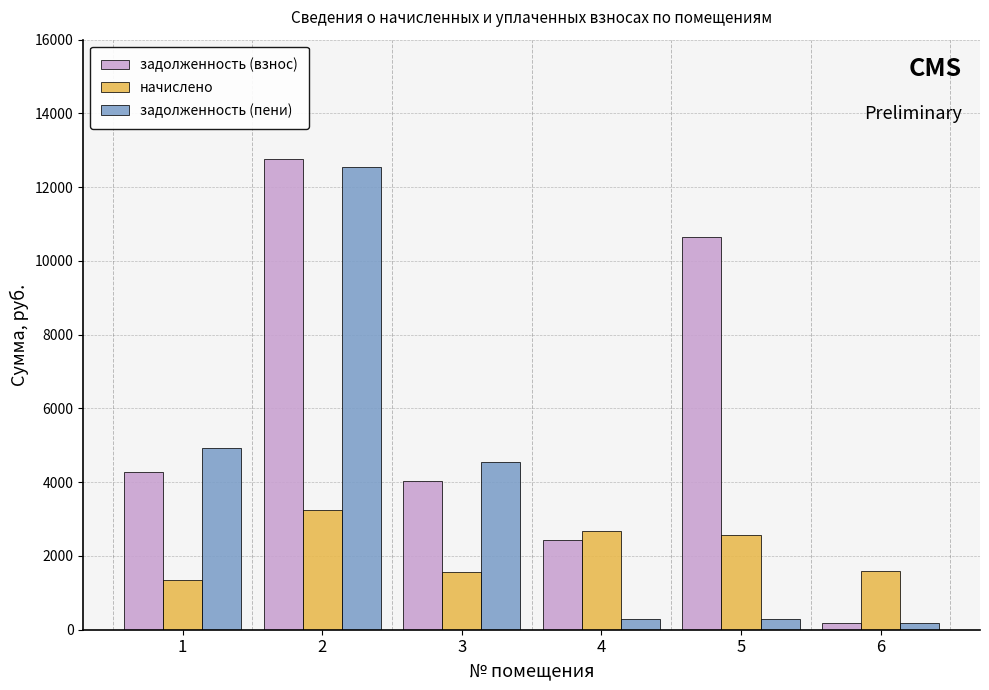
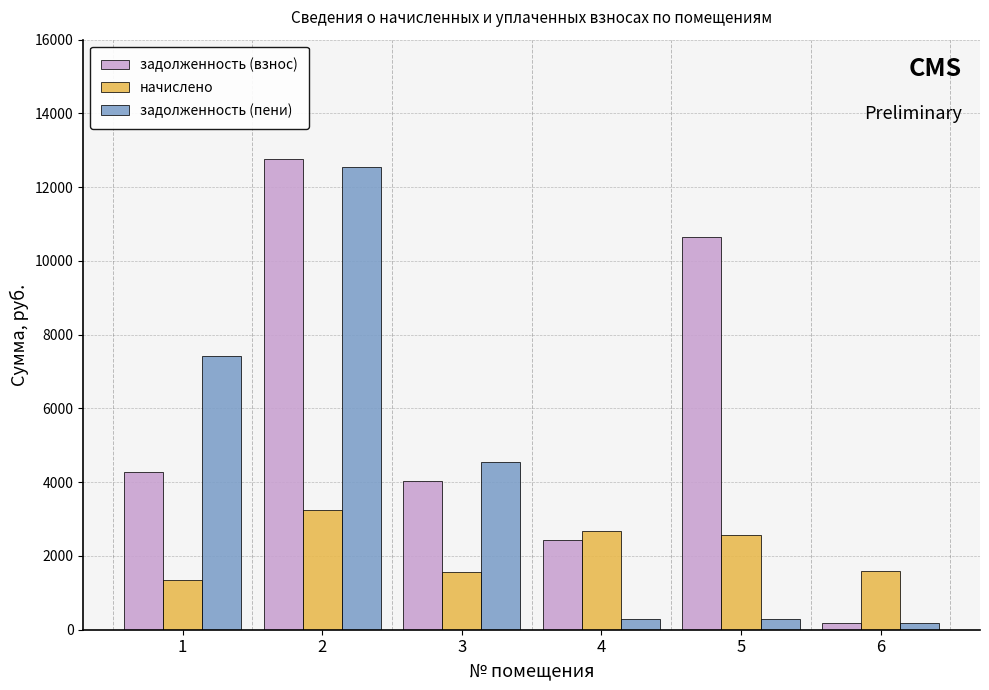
  {
    "задолженность (взнос)": {
      "1": 4300,
      "2": 12800,
      "3": 4000,
      "4": 2400,
      "5": 10600,
      "6": 200
    },
    "начислено": {
      "1": 1400,
      "2": 3200,
      "3": 1600,
      "4": 2700,
      "5": 2600,
      "6": 1600
    },
    "задолженность (пени)": {
-     "1": 4900,
+     "1": 7400,
      "2": 12600,
      "3": 4600,
      "4": 300,
      "5": 300,
      "6": 200
    }
  }
